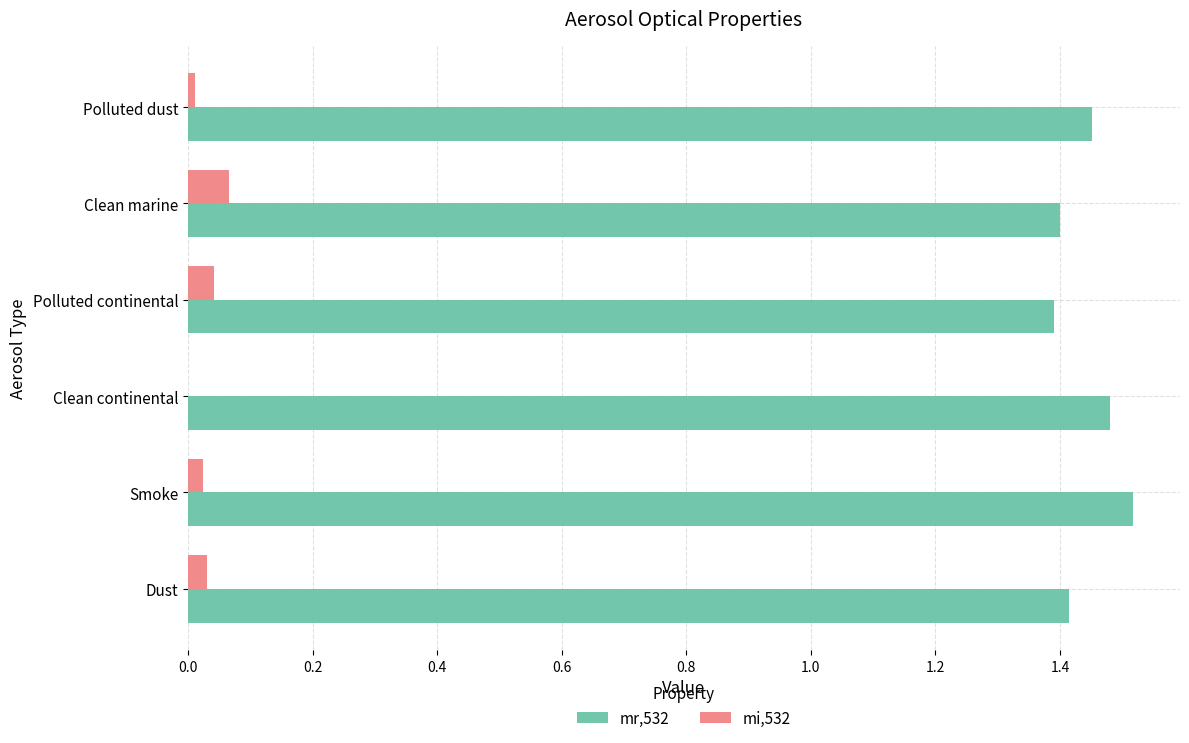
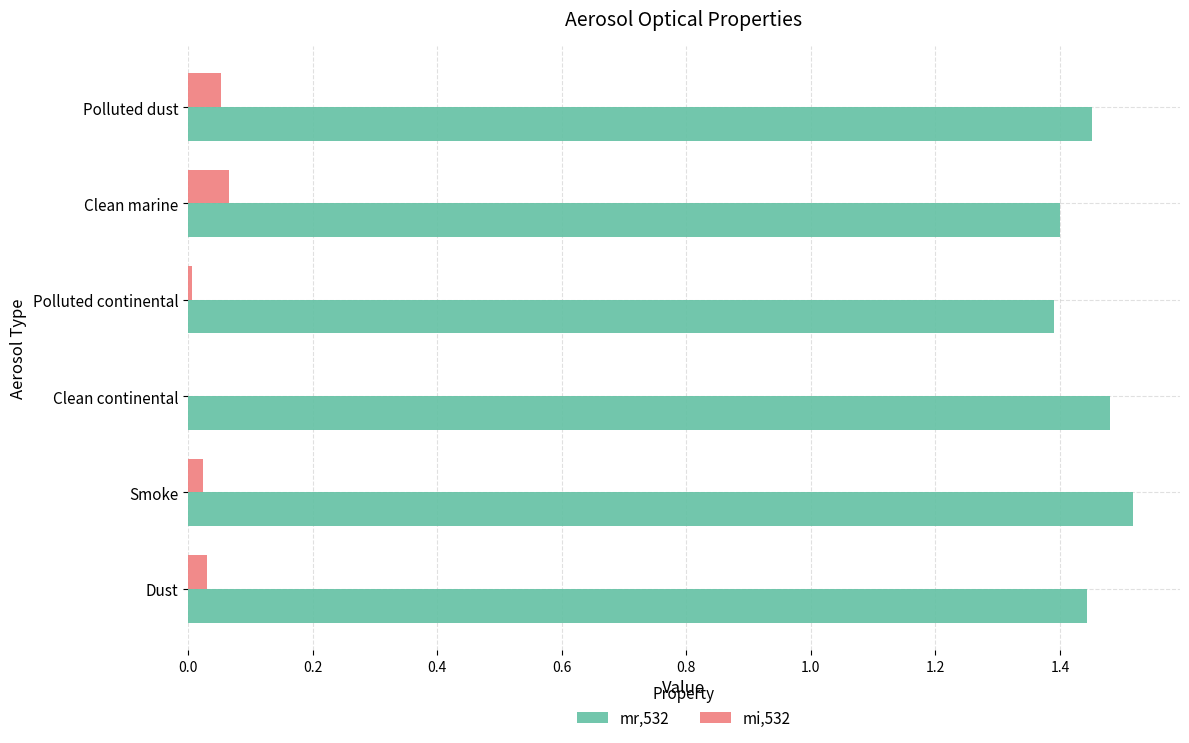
  {
    "mr,532": {
      "Polluted dust": 1.45,
      "Clean marine": 1.40,
      "Polluted continental": 1.39,
      "Clean continental": 1.48,
      "Smoke": 1.52,
-     "Dust": 1.41
+     "Dust": 1.44
    },
    "mi,532": {
-     "Polluted dust": 0.01,
+     "Polluted dust": 0.05,
      "Clean marine": 0.07,
-     "Polluted continental": 0.04,
+     "Polluted continental": 0.01,
      "Smoke": 0.02,
      "Dust": 0.03
    }
  }
